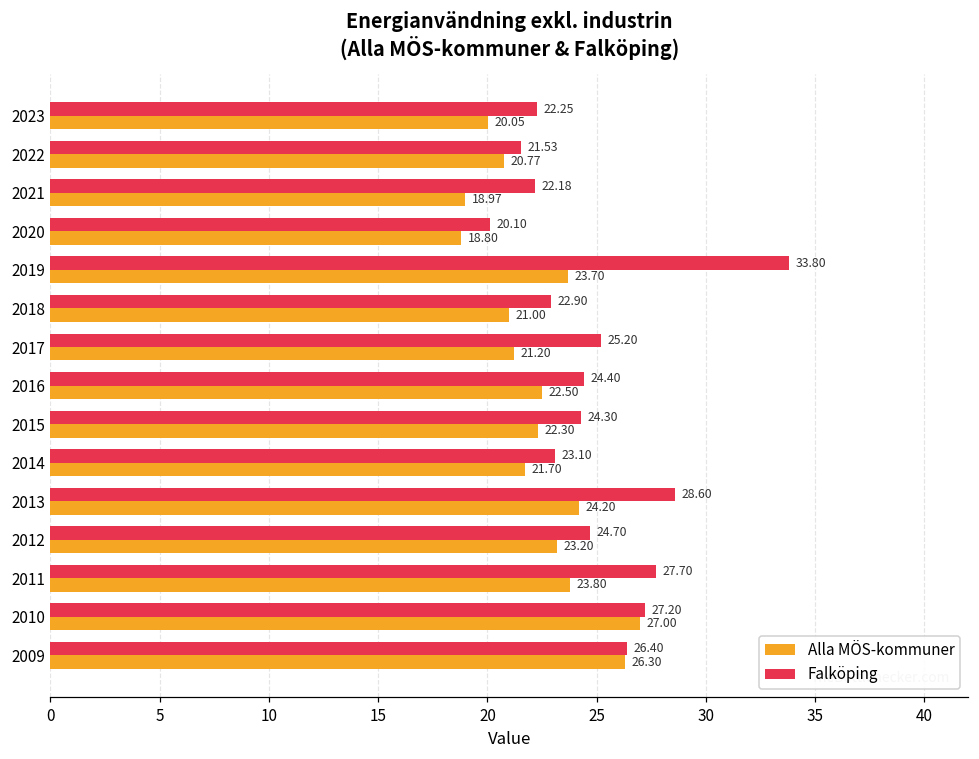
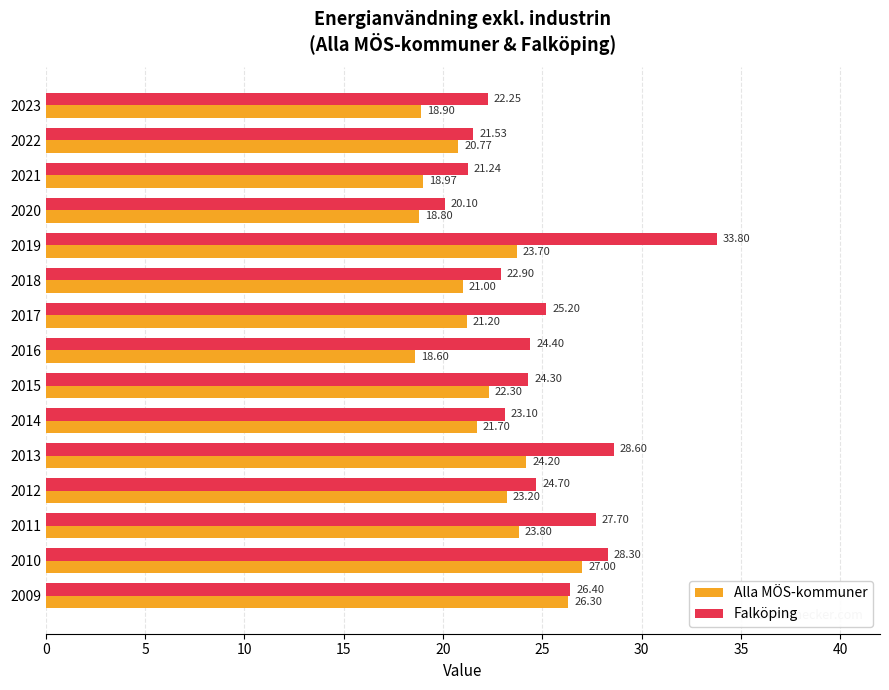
  {
    "Alla MÖS-kommuner": {
-     "2023": 20.05,
+     "2023": 18.90,
      "2022": 20.77,
      "2021": 18.97,
      "2020": 18.80,
      "2019": 23.70,
      "2018": 21.00,
      "2017": 21.20,
-     "2016": 22.50,
+     "2016": 18.60,
      "2015": 22.30,
      "2014": 21.70,
      "2013": 24.20,
      "2012": 23.20,
      "2011": 23.80,
      "2010": 27.00,
      "2009": 26.30
    },
    "Falköping": {
      "2023": 22.25,
      "2022": 21.53,
-     "2021": 22.18,
+     "2021": 21.24,
      "2020": 20.10,
      "2019": 33.80,
      "2018": 22.90,
      "2017": 25.20,
      "2016": 24.40,
      "2015": 24.30,
      "2014": 23.10,
      "2013": 28.60,
      "2012": 24.70,
      "2011": 27.70,
-     "2010": 27.20,
+     "2010": 28.30,
      "2009": 26.40
    }
  }
